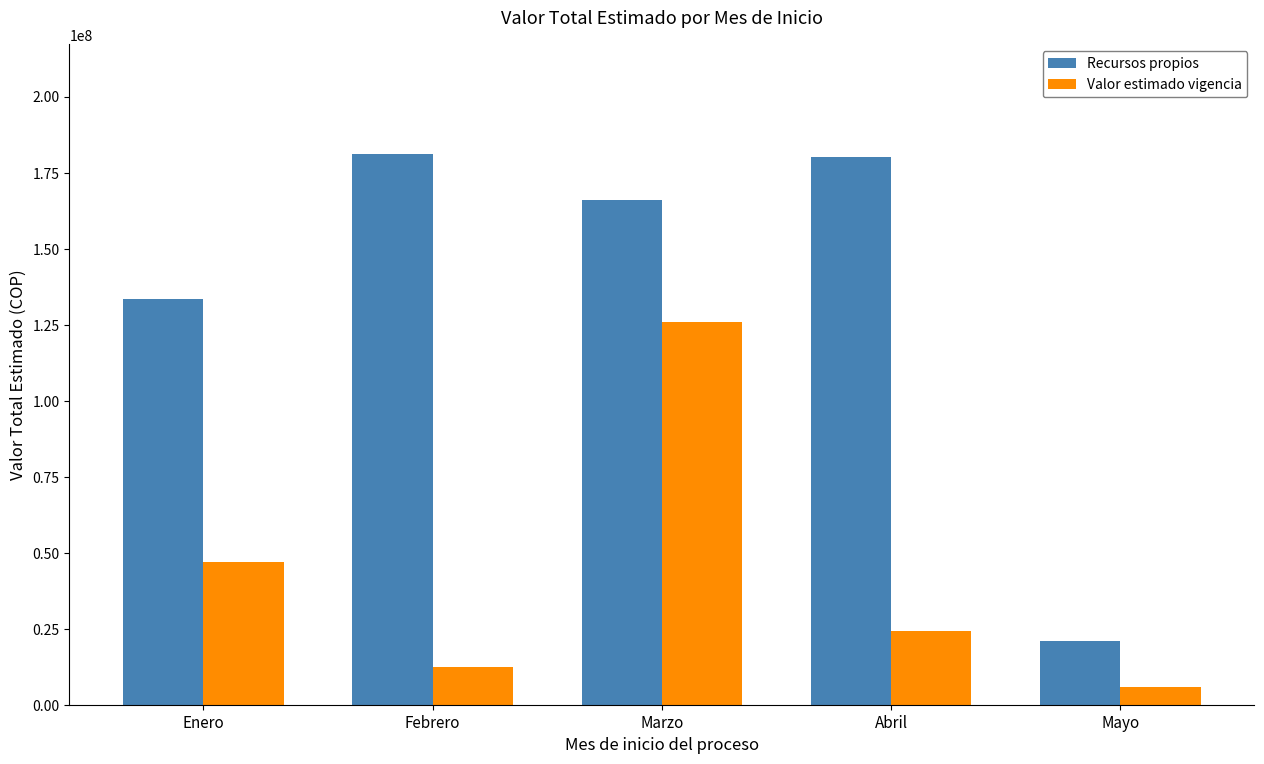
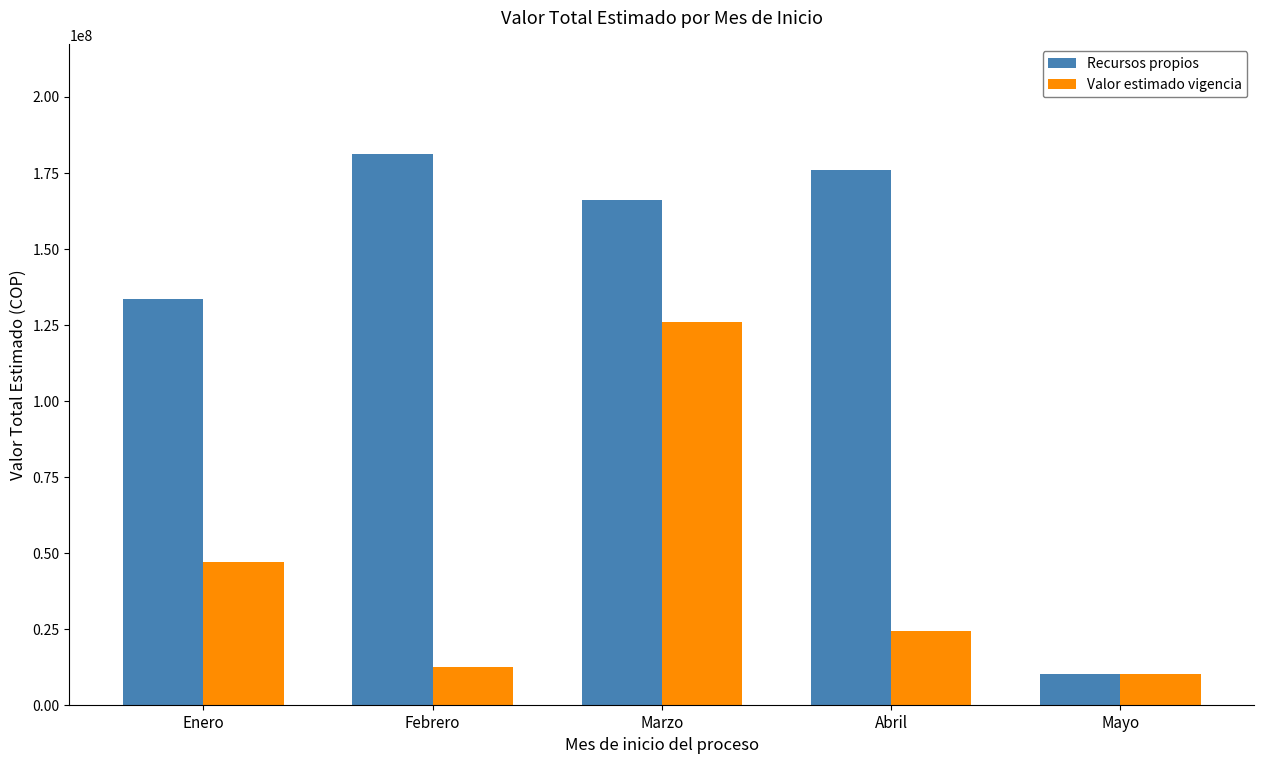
  {
    "Recursos propios": {
      "Enero": 134000000,
      "Febrero": 181000000,
      "Marzo": 166000000,
-     "Abril": 180000000,
-     "Mayo": 21000000
+     "Abril": 176000000,
+     "Mayo": 10000000
    },
    "Valor estimado vigencia": {
      "Enero": 47000000,
      "Febrero": 12000000,
      "Marzo": 126000000,
      "Abril": 24000000,
-     "Mayo": 6000000
+     "Mayo": 10000000
    }
  }
